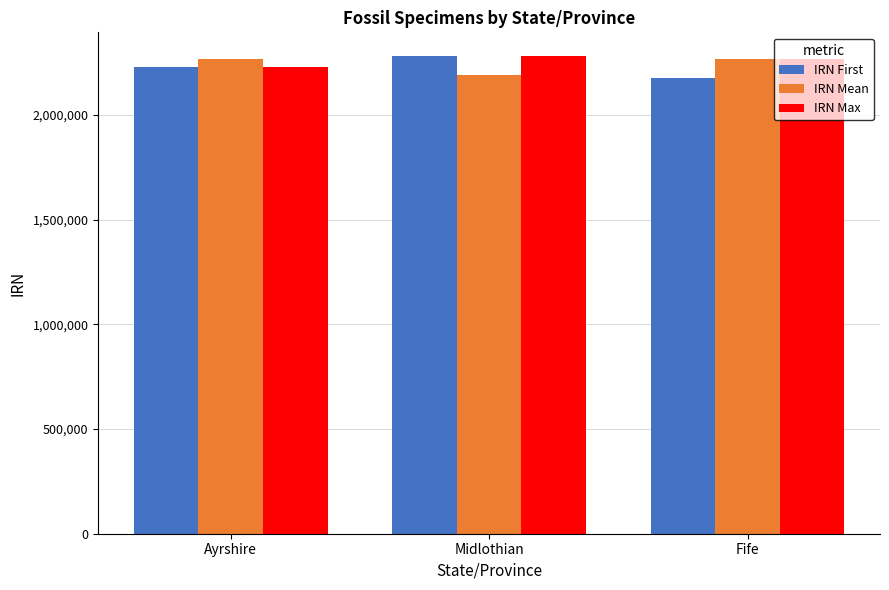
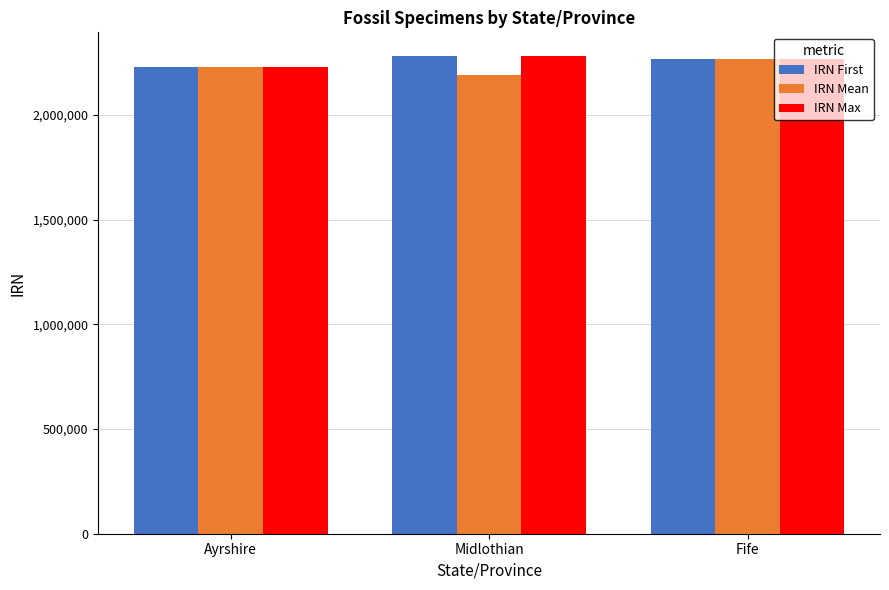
  {
    "IRN First": {
      "Ayrshire": "2,230,000",
      "Midlothian": "2,280,000",
-     "Fife": "2,180,000"
+     "Fife": "2,270,000"
    },
    "IRN Mean": {
-     "Ayrshire": "2,270,000",
+     "Ayrshire": "2,230,000",
      "Midlothian": "2,190,000",
      "Fife": "2,270,000"
    },
    "IRN Max": {
      "Ayrshire": "2,230,000",
      "Midlothian": "2,280,000"
    }
  }
